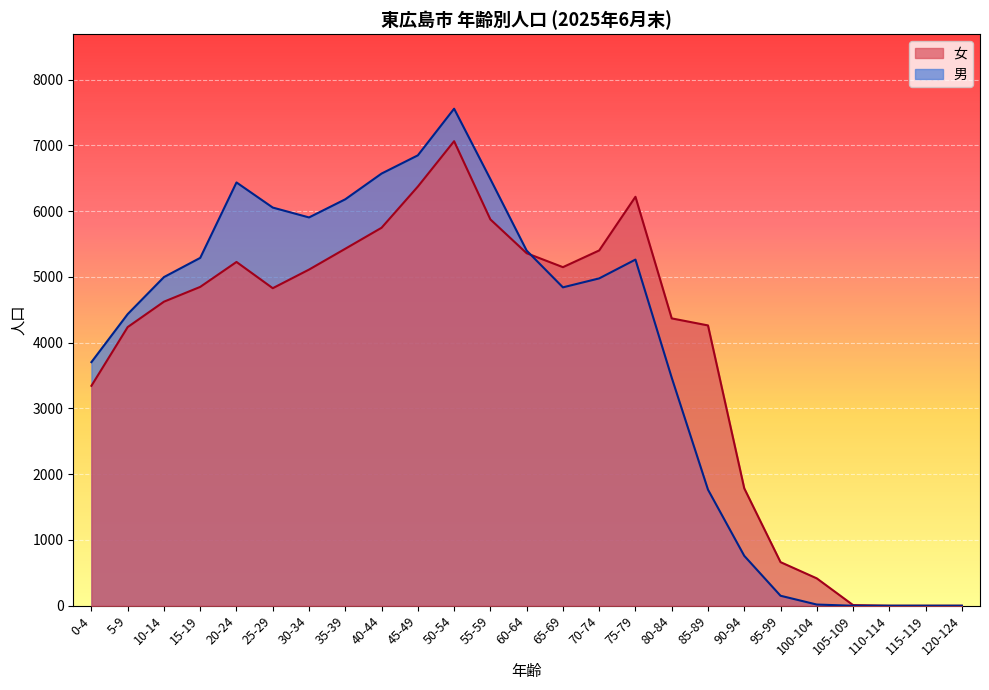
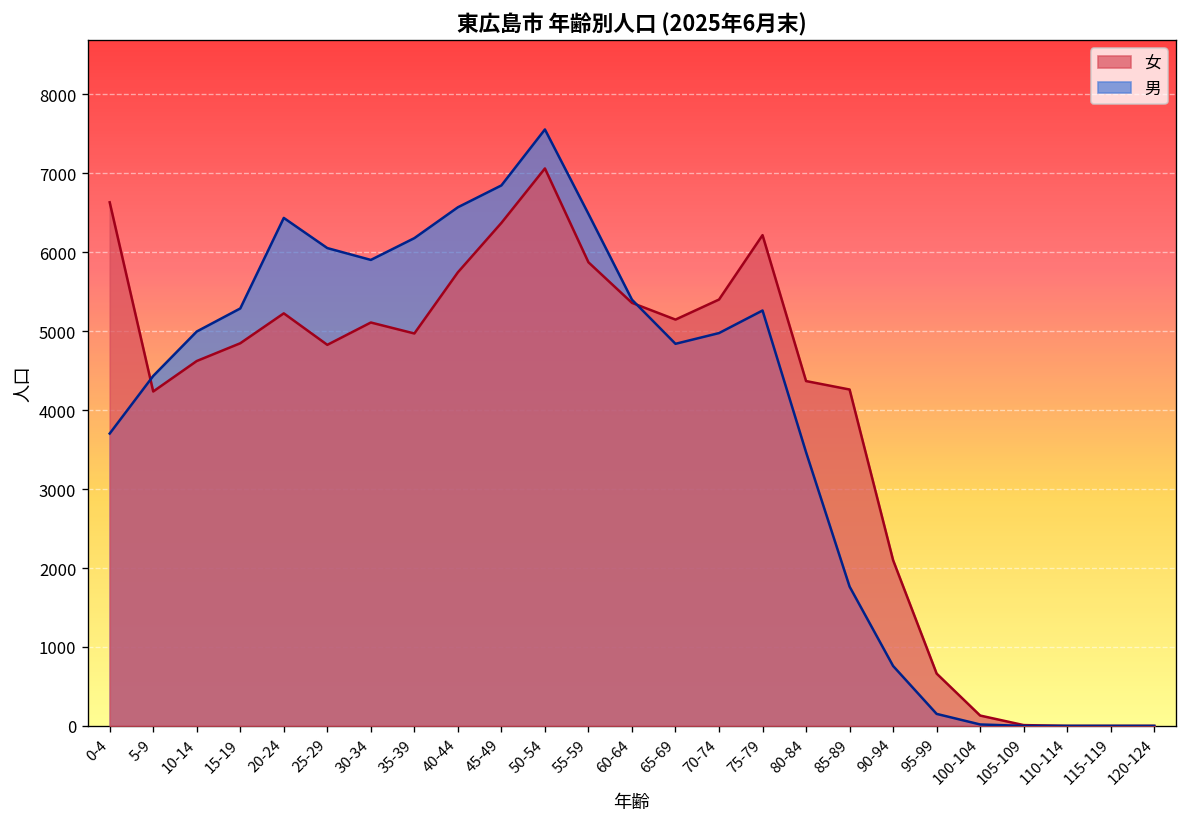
  {
    "女": {
-     "0-4": 3300,
+     "0-4": 6600,
      "5-9": 4200,
      "10-14": 4600,
      "15-19": 4800,
      "20-24": 5200,
      "25-29": 4800,
      "30-34": 5100,
-     "35-39": 5400,
+     "35-39": 5000,
      "40-44": 5700,
      "45-49": 6400,
      "50-54": 7100,
      "55-59": 5900,
      "60-64": 5400,
      "65-69": 5100,
      "70-74": 5400,
      "75-79": 6200,
      "80-84": 4400,
      "85-89": 4300,
-     "90-94": 1800,
+     "90-94": 2100,
      "95-99": 700,
-     "100-104": 400
+     "100-104": 100
    },
    "男": {
      "0-4": 3700,
      "5-9": 4400,
      "10-14": 5000,
      "15-19": 5300,
      "20-24": 6400,
      "25-29": 6100,
      "30-34": 5900,
      "35-39": 6200,
      "40-44": 6600,
      "45-49": 6800,
      "50-54": 7600,
      "55-59": 6500,
      "60-64": 5400,
      "65-69": 4800,
      "70-74": 5000,
      "75-79": 5300,
      "80-84": 3500,
      "85-89": 1800,
      "90-94": 800,
      "95-99": 200,
      "100-104": 0
    }
  }
